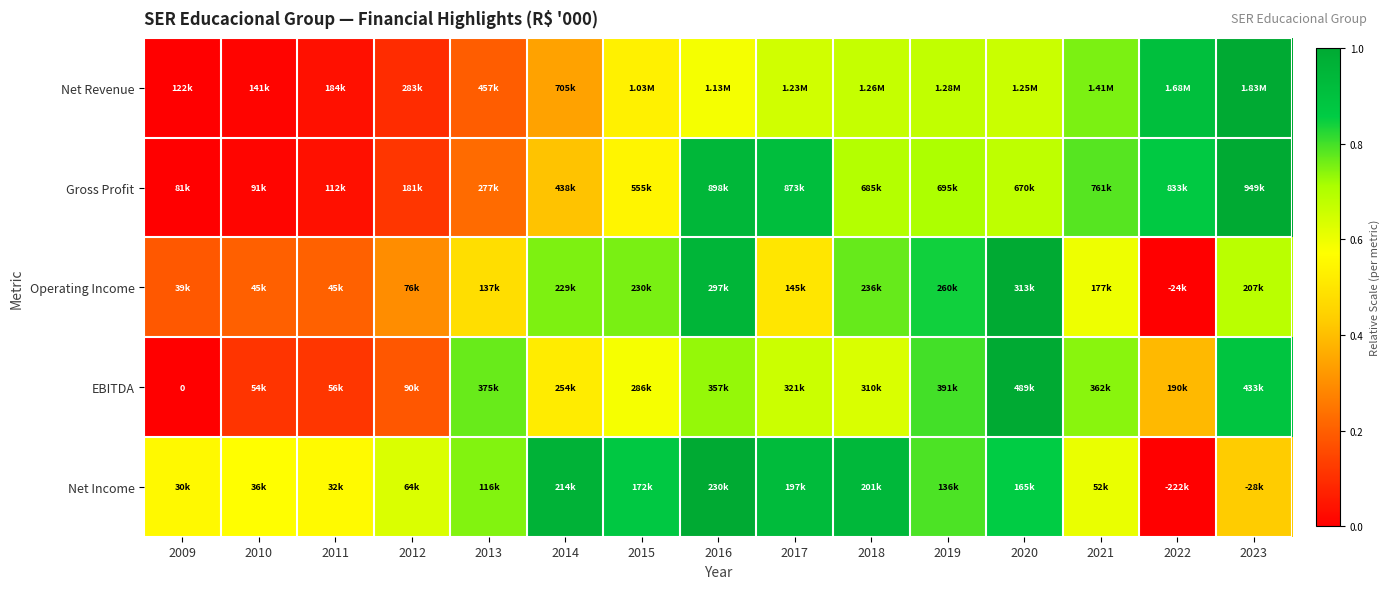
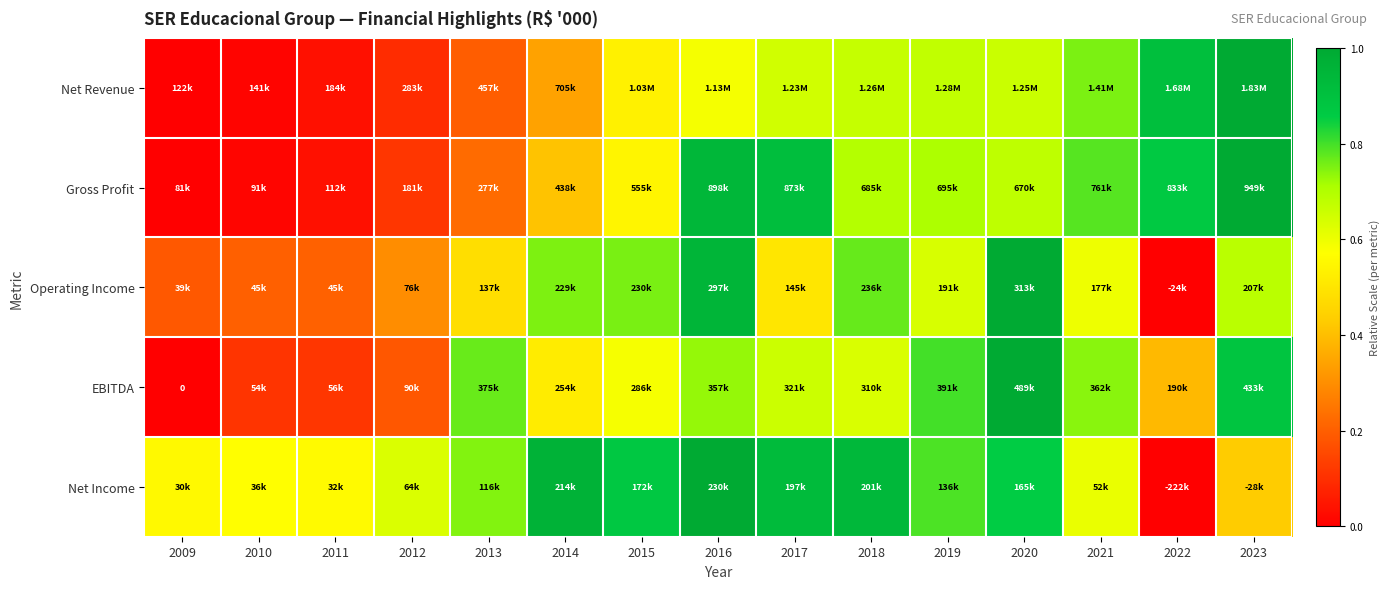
  {
    "Net Revenue": {
      "2009": "122k",
      "2010": "141k",
      "2011": "184k",
      "2012": "283k",
      "2013": "457k",
      "2014": "705k",
      "2015": "1.03M",
      "2016": "1.13M",
      "2017": "1.23M",
      "2018": "1.26M",
      "2019": "1.28M",
      "2020": "1.25M",
      "2021": "1.41M",
      "2022": "1.68M",
      "2023": "1.83M"
    },
    "Gross Profit": {
      "2009": "81k",
      "2010": "91k",
      "2011": "112k",
      "2012": "181k",
      "2013": "277k",
      "2014": "438k",
      "2015": "555k",
      "2016": "898k",
      "2017": "873k",
      "2018": "685k",
      "2019": "695k",
      "2020": "670k",
      "2021": "761k",
      "2022": "833k",
      "2023": "949k"
    },
    "Operating Income": {
      "2009": "39k",
      "2010": "45k",
      "2011": "45k",
      "2012": "76k",
      "2013": "137k",
      "2014": "229k",
      "2015": "230k",
      "2016": "297k",
      "2017": "145k",
      "2018": "236k",
-     "2019": "260k",
+     "2019": "191k",
      "2020": "313k",
      "2021": "177k",
      "2022": "-24k",
      "2023": "207k"
    },
    "EBITDA": {
      "2009": "0",
      "2010": "54k",
      "2011": "56k",
      "2012": "90k",
      "2013": "375k",
      "2014": "254k",
      "2015": "286k",
      "2016": "357k",
      "2017": "321k",
      "2018": "310k",
      "2019": "391k",
      "2020": "489k",
      "2021": "362k",
      "2022": "190k",
      "2023": "433k"
    },
    "Net Income": {
      "2009": "30k",
      "2010": "36k",
      "2011": "32k",
      "2012": "64k",
      "2013": "116k",
      "2014": "214k",
      "2015": "172k",
      "2016": "230k",
      "2017": "197k",
      "2018": "201k",
      "2019": "136k",
      "2020": "165k",
      "2021": "52k",
      "2022": "-222k",
      "2023": "-28k"
    }
  }
